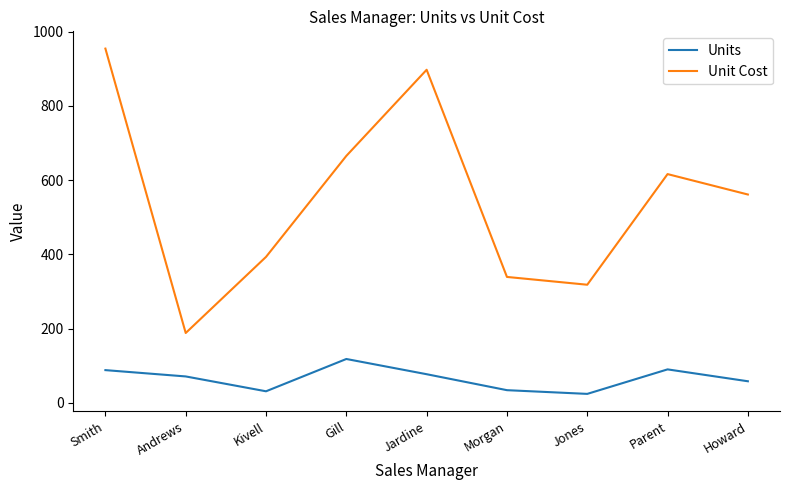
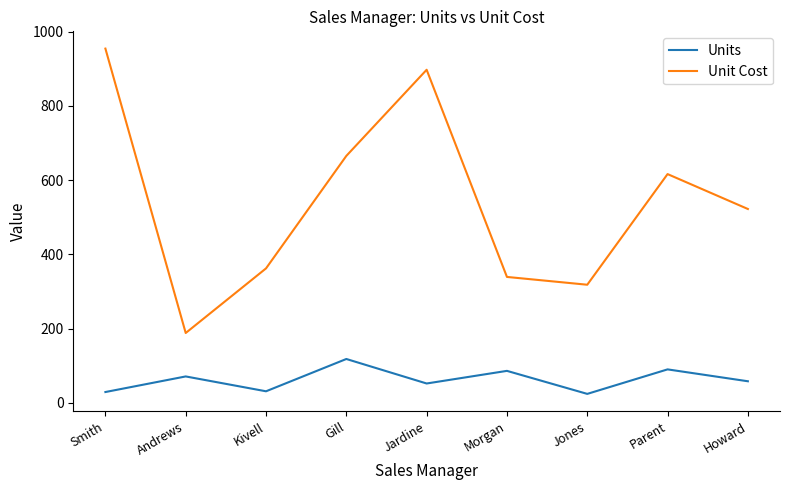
  {
    "Units": {
-     "Smith": 90,
+     "Smith": 30,
      "Andrews": 70,
      "Kivell": 30,
      "Gill": 120,
-     "Jardine": 80,
-     "Morgan": 30,
+     "Jardine": 50,
+     "Morgan": 90,
      "Jones": 20,
      "Parent": 90,
      "Howard": 60
    },
    "Unit Cost": {
      "Smith": 950,
      "Andrews": 190,
-     "Kivell": 390,
+     "Kivell": 360,
      "Gill": 670,
      "Jardine": 900,
      "Morgan": 340,
      "Jones": 320,
      "Parent": 620,
-     "Howard": 560
+     "Howard": 520
    }
  }
